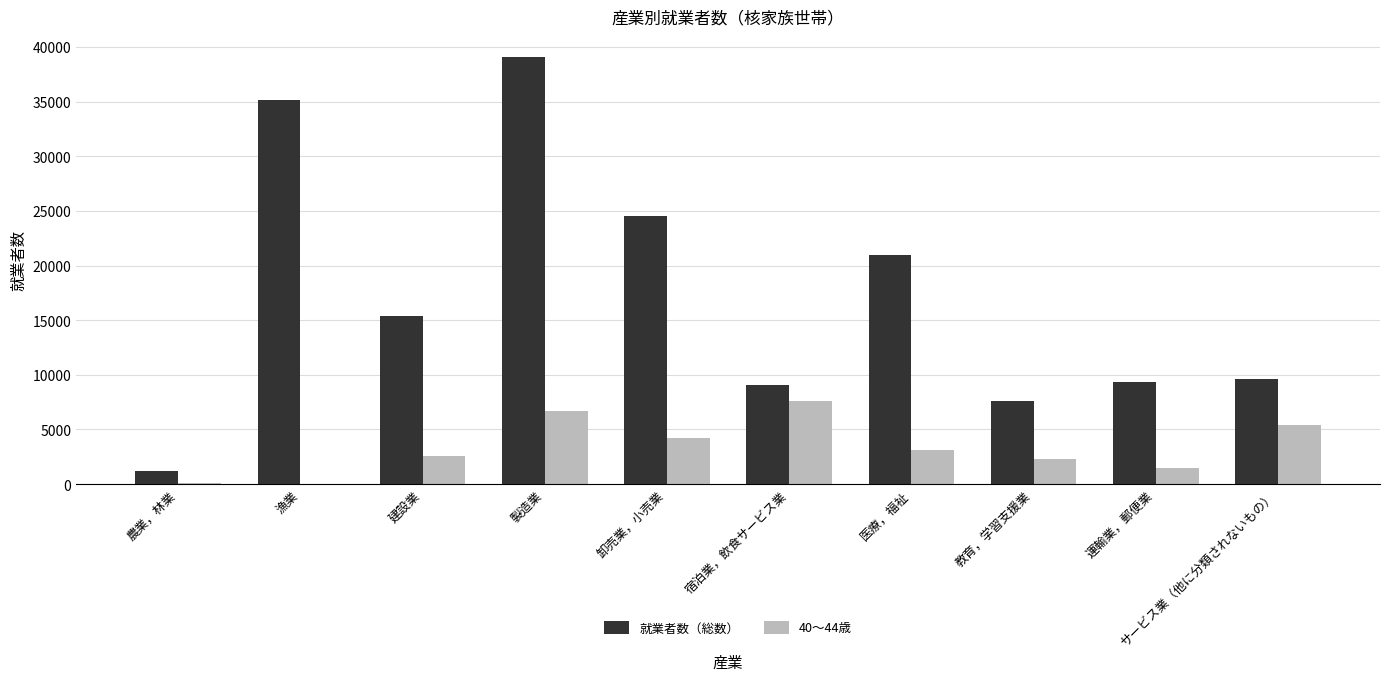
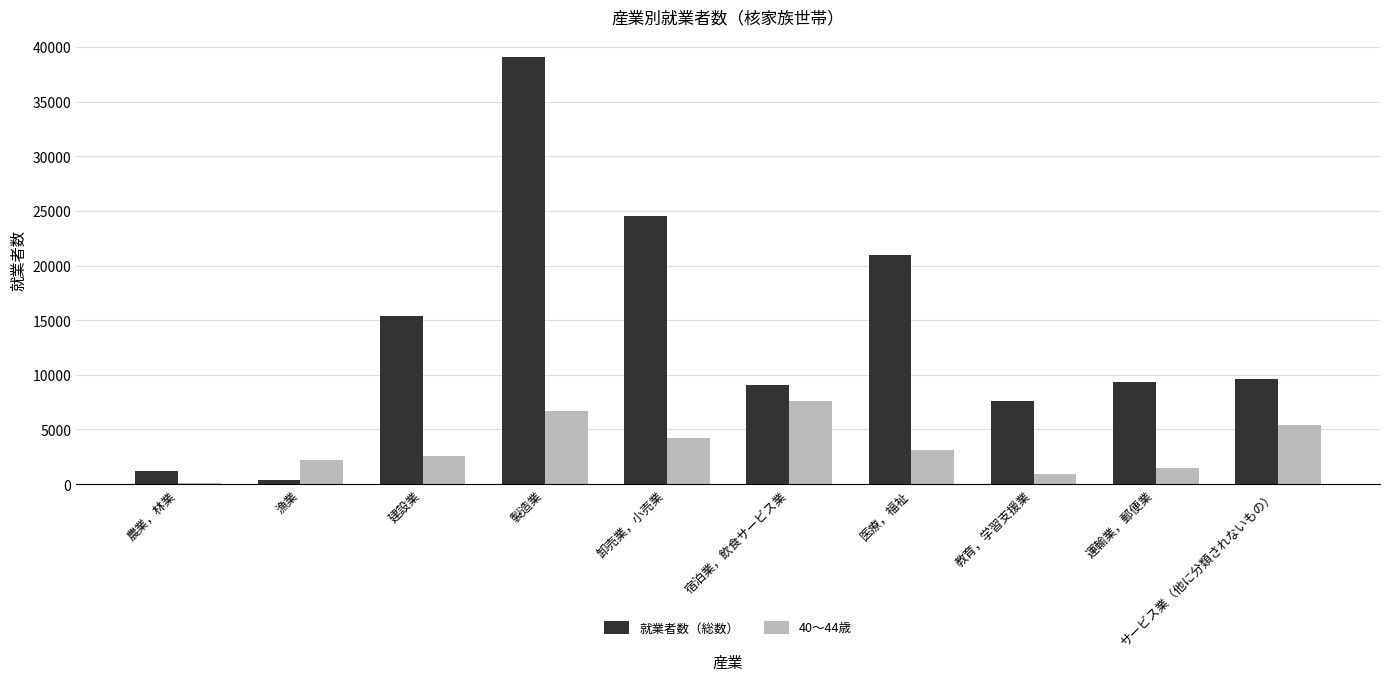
  {
    "就業者数（総数）": {
      "農業，林業": 1200,
-     "漁業": 35100,
+     "漁業": 400,
      "建設業": 15300,
      "製造業": 39100,
      "卸売業，小売業": 24600,
      "宿泊業，飲食サービス業": 9000,
      "医療，福祉": 21000,
      "教育，学習支援業": 7700,
      "運輸業，郵便業": 9300,
      "サービス業（他に分類されないもの）": 9600
    },
    "40〜44歳": {
-     "漁業": 0,
+     "漁業": 2200,
      "建設業": 2600,
      "製造業": 6700,
      "卸売業，小売業": 4200,
      "宿泊業，飲食サービス業": 7600,
      "医療，福祉": 3200,
-     "教育，学習支援業": 2300,
+     "教育，学習支援業": 900,
      "運輸業，郵便業": 1500,
      "サービス業（他に分類されないもの）": 5400
    }
  }
